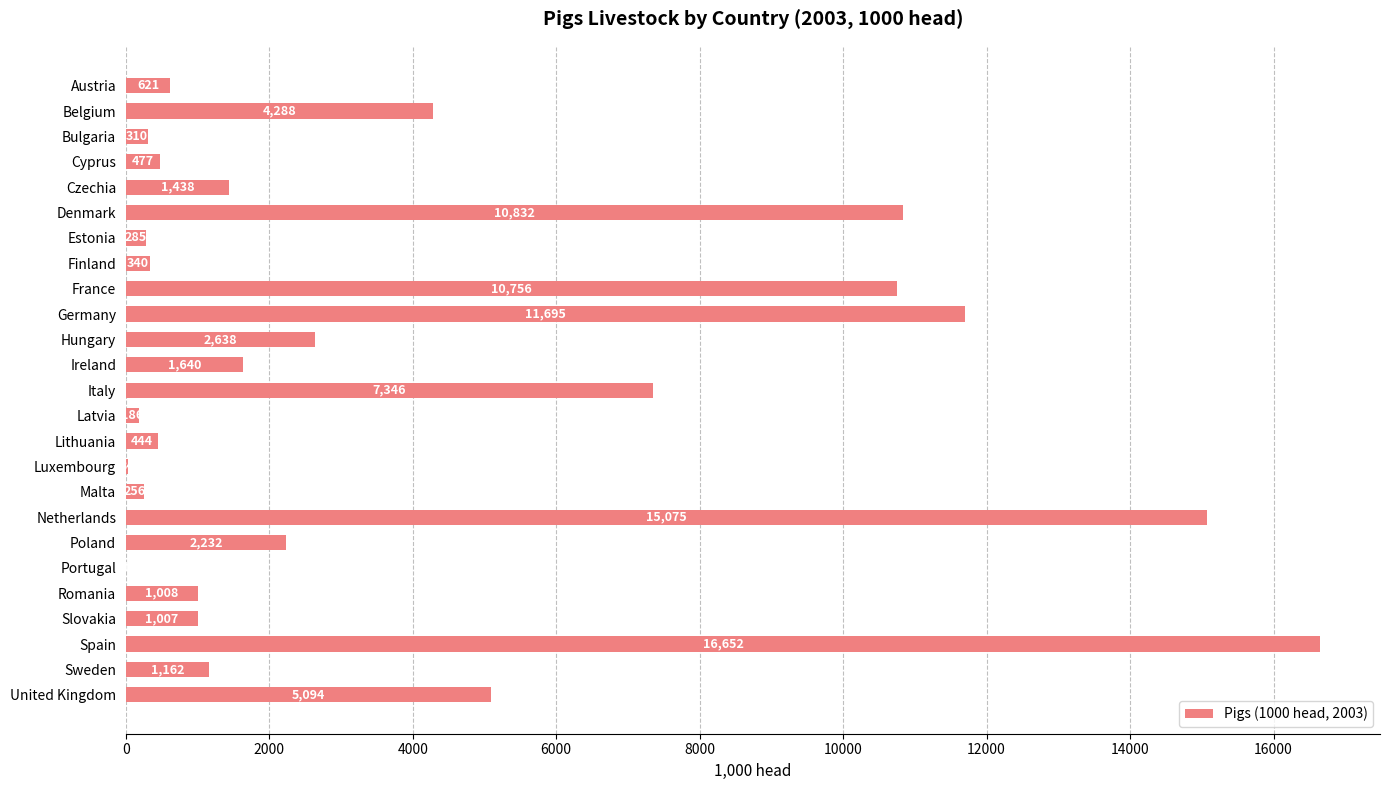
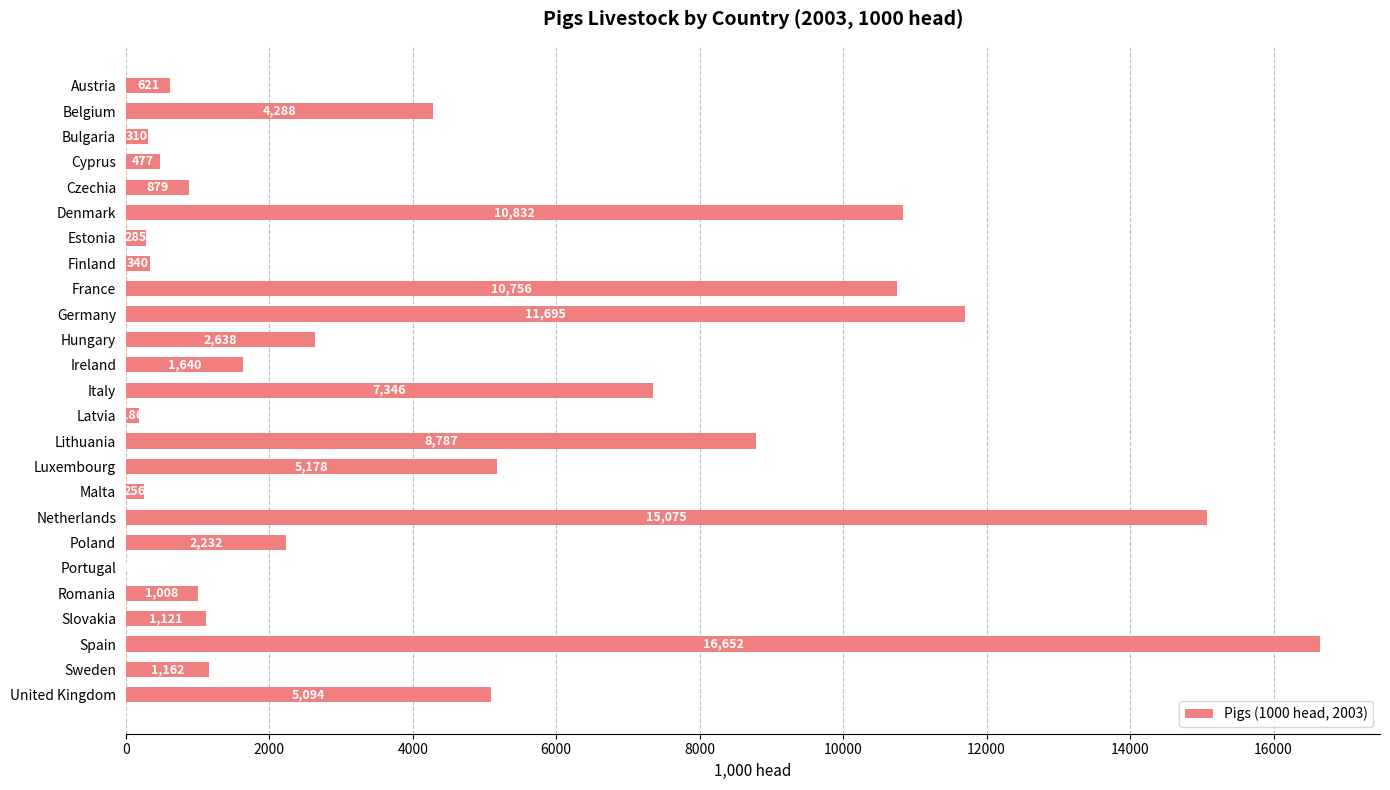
  {
    "Austria": "621",
    "Belgium": "4,288",
    "Bulgaria": "310",
    "Cyprus": "477",
-   "Czechia": "1,438",
+   "Czechia": "879",
    "Denmark": "10,832",
    "Estonia": "285",
    "Finland": "340",
    "France": "10,756",
    "Germany": "11,695",
    "Hungary": "2,638",
    "Ireland": "1,640",
    "Italy": "7,346",
-   "Lithuania": "444",
-   "Luxembourg": "0",
+   "Lithuania": "8,787",
+   "Luxembourg": "5200",
    "Malta": "256",
    "Netherlands": "15,075",
    "Poland": "2,232",
    "Romania": "1,008",
-   "Slovakia": "1,007",
+   "Slovakia": "1,121",
    "Spain": "16,652",
    "Sweden": "1,162",
    "United Kingdom": "5,094"
  }
